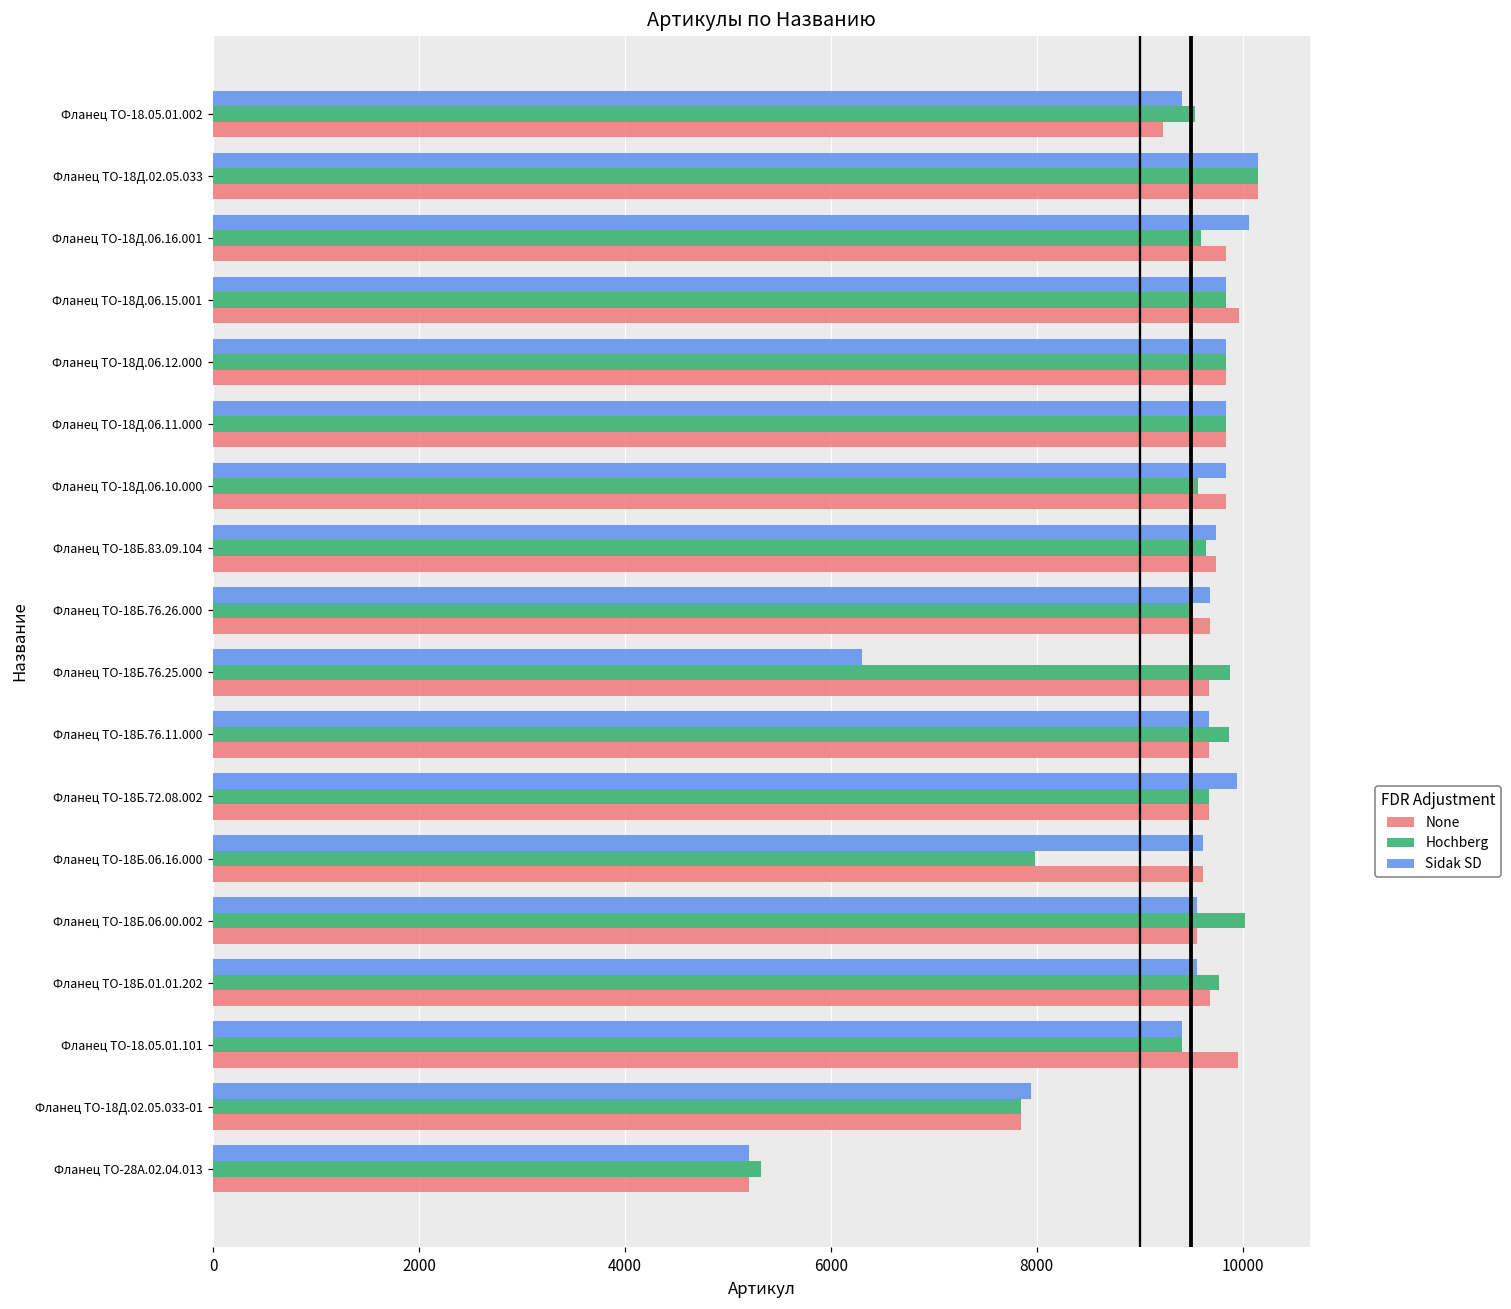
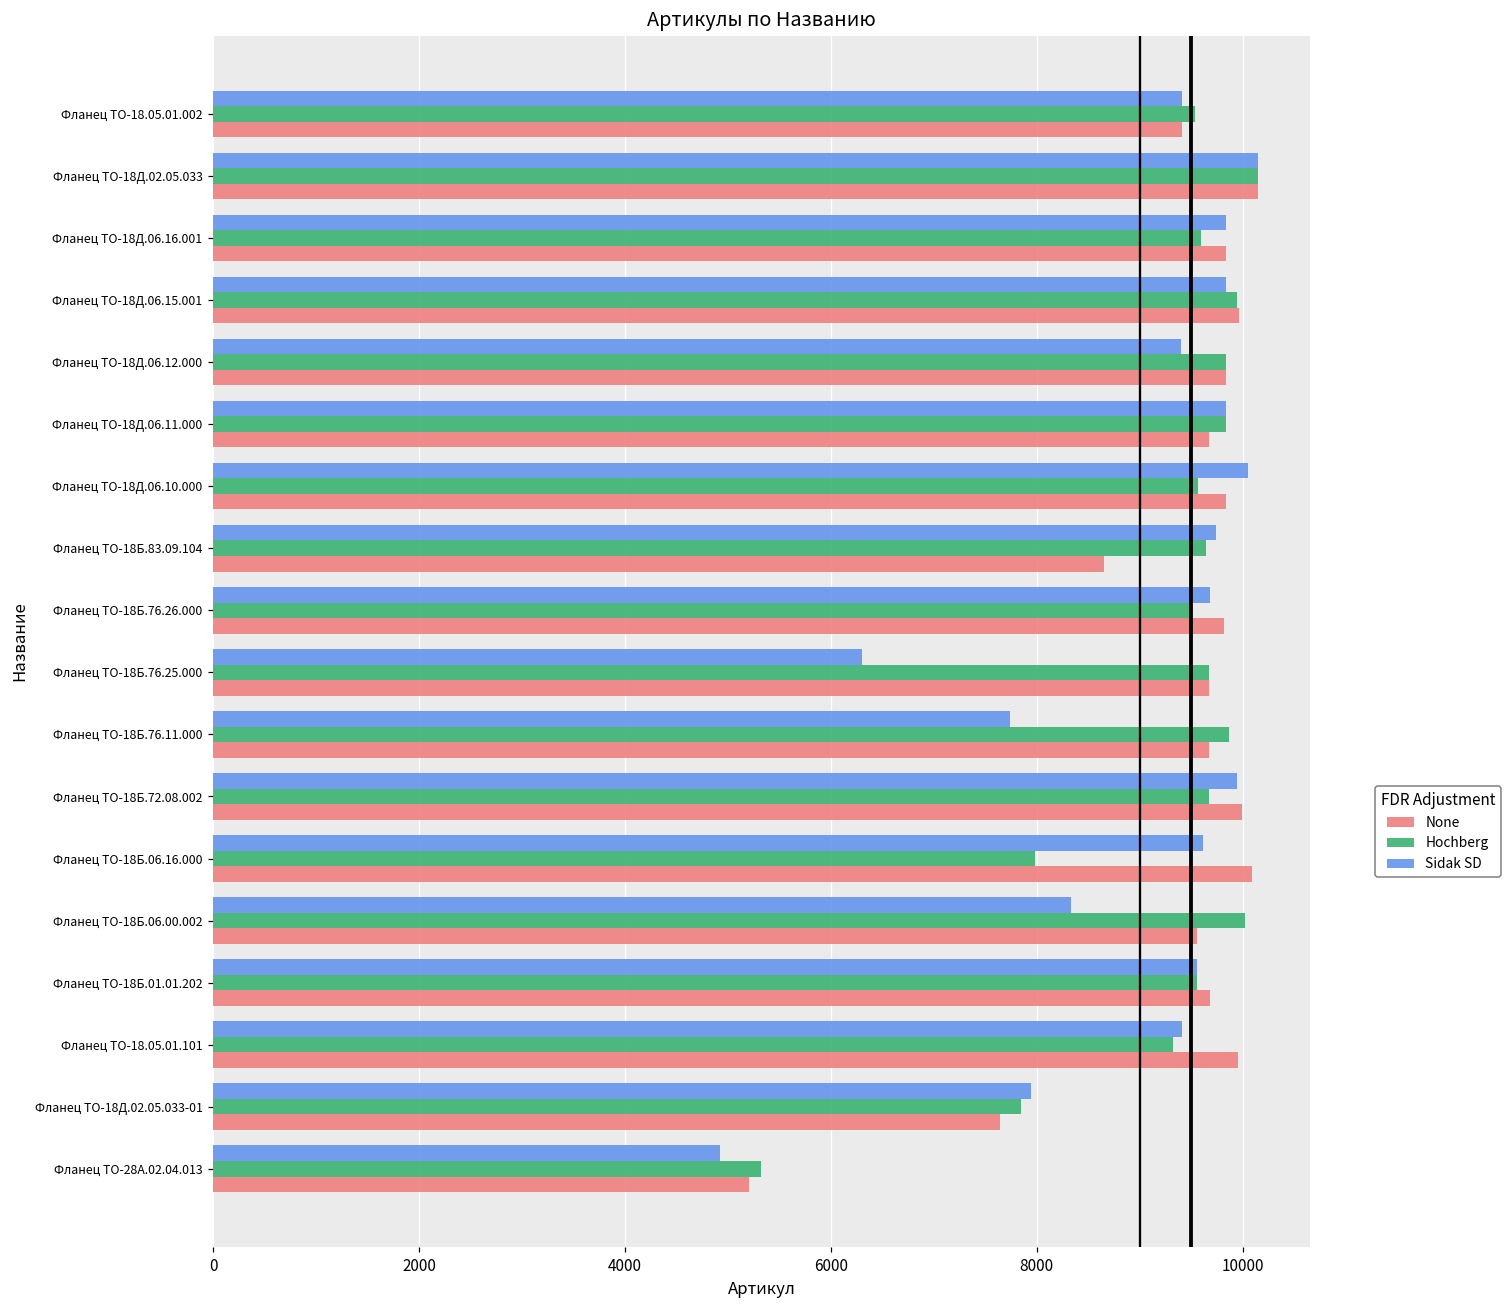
  {
    "None": {
-     "Фланец ТО-18.05.01.002": 9200,
+     "Фланец ТО-18.05.01.002": 9400,
      "Фланец ТО-18Д.02.05.033": 10100,
      "Фланец ТО-18Д.06.16.001": 9800,
      "Фланец ТО-18Д.06.15.001": 10000,
      "Фланец ТО-18Д.06.12.000": 9800,
-     "Фланец ТО-18Д.06.11.000": 9800,
+     "Фланец ТО-18Д.06.11.000": 9700,
      "Фланец ТО-18Д.06.10.000": 9800,
-     "Фланец ТО-18Б.83.09.104": 9700,
-     "Фланец ТО-18Б.76.26.000": 9700,
+     "Фланец ТО-18Б.83.09.104": 8700,
+     "Фланец ТО-18Б.76.26.000": 9800,
      "Фланец ТО-18Б.76.25.000": 9700,
      "Фланец ТО-18Б.76.11.000": 9700,
-     "Фланец ТО-18Б.72.08.002": 9700,
-     "Фланец ТО-18Б.06.16.000": 9600,
+     "Фланец ТО-18Б.72.08.002": 10000,
+     "Фланец ТО-18Б.06.16.000": 10100,
      "Фланец ТО-18Б.06.00.002": 9600,
      "Фланец ТО-18Б.01.01.202": 9700,
      "Фланец ТО-18.05.01.101": 10000,
-     "Фланец ТО-18Д.02.05.033-01": 7800,
+     "Фланец ТО-18Д.02.05.033-01": 7600,
      "Фланец ТО-28А.02.04.013": 5200
    },
    "Hochberg": {
      "Фланец ТО-18.05.01.002": 9500,
      "Фланец ТО-18Д.02.05.033": 10100,
      "Фланец ТО-18Д.06.16.001": 9600,
-     "Фланец ТО-18Д.06.15.001": 9800,
+     "Фланец ТО-18Д.06.15.001": 9900,
      "Фланец ТО-18Д.06.12.000": 9800,
      "Фланец ТО-18Д.06.11.000": 9800,
      "Фланец ТО-18Д.06.10.000": 9600,
      "Фланец ТО-18Б.83.09.104": 9600,
      "Фланец ТО-18Б.76.26.000": 9500,
-     "Фланец ТО-18Б.76.25.000": 9900,
+     "Фланец ТО-18Б.76.25.000": 9700,
      "Фланец ТО-18Б.76.11.000": 9900,
      "Фланец ТО-18Б.72.08.002": 9700,
      "Фланец ТО-18Б.06.16.000": 8000,
      "Фланец ТО-18Б.06.00.002": 10000,
-     "Фланец ТО-18Б.01.01.202": 9800,
-     "Фланец ТО-18.05.01.101": 9400,
+     "Фланец ТО-18Б.01.01.202": 9600,
+     "Фланец ТО-18.05.01.101": 9300,
      "Фланец ТО-18Д.02.05.033-01": 7800,
      "Фланец ТО-28А.02.04.013": 5300
    },
    "Sidak SD": {
      "Фланец ТО-18.05.01.002": 9400,
      "Фланец ТО-18Д.02.05.033": 10100,
-     "Фланец ТО-18Д.06.16.001": 10100,
+     "Фланец ТО-18Д.06.16.001": 9800,
      "Фланец ТО-18Д.06.15.001": 9800,
-     "Фланец ТО-18Д.06.12.000": 9800,
+     "Фланец ТО-18Д.06.12.000": 9400,
      "Фланец ТО-18Д.06.11.000": 9800,
-     "Фланец ТО-18Д.06.10.000": 9800,
+     "Фланец ТО-18Д.06.10.000": 10100,
      "Фланец ТО-18Б.83.09.104": 9700,
      "Фланец ТО-18Б.76.26.000": 9700,
      "Фланец ТО-18Б.76.25.000": 6300,
-     "Фланец ТО-18Б.76.11.000": 9700,
+     "Фланец ТО-18Б.76.11.000": 7700,
      "Фланец ТО-18Б.72.08.002": 9900,
      "Фланец ТО-18Б.06.16.000": 9600,
-     "Фланец ТО-18Б.06.00.002": 9600,
+     "Фланец ТО-18Б.06.00.002": 8300,
      "Фланец ТО-18Б.01.01.202": 9600,
      "Фланец ТО-18.05.01.101": 9400,
      "Фланец ТО-18Д.02.05.033-01": 7900,
-     "Фланец ТО-28А.02.04.013": 5200
+     "Фланец ТО-28А.02.04.013": 4900
    }
  }
